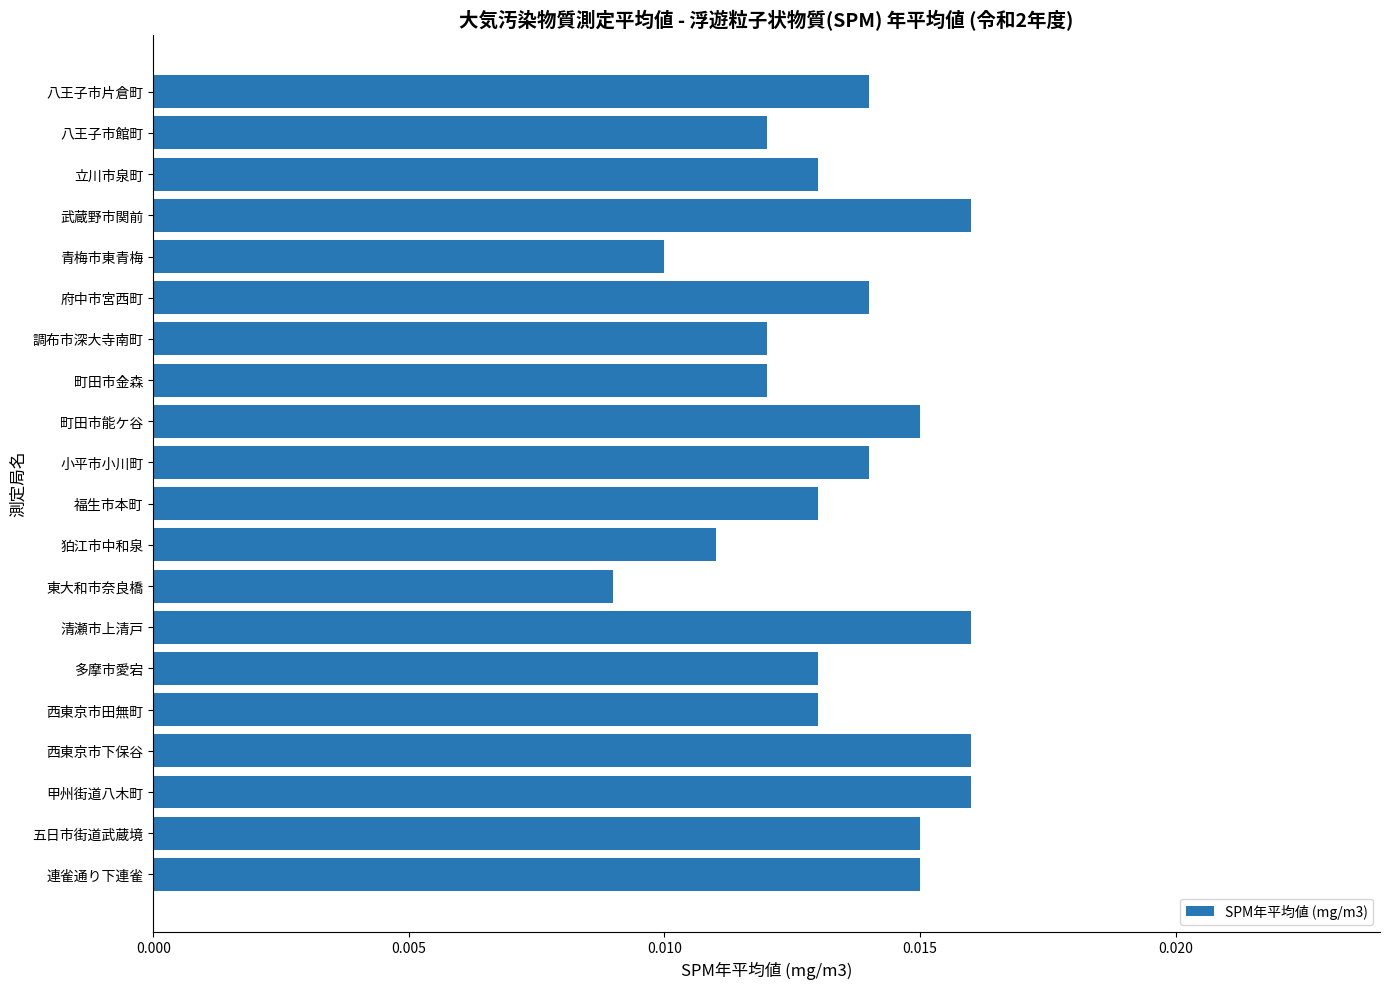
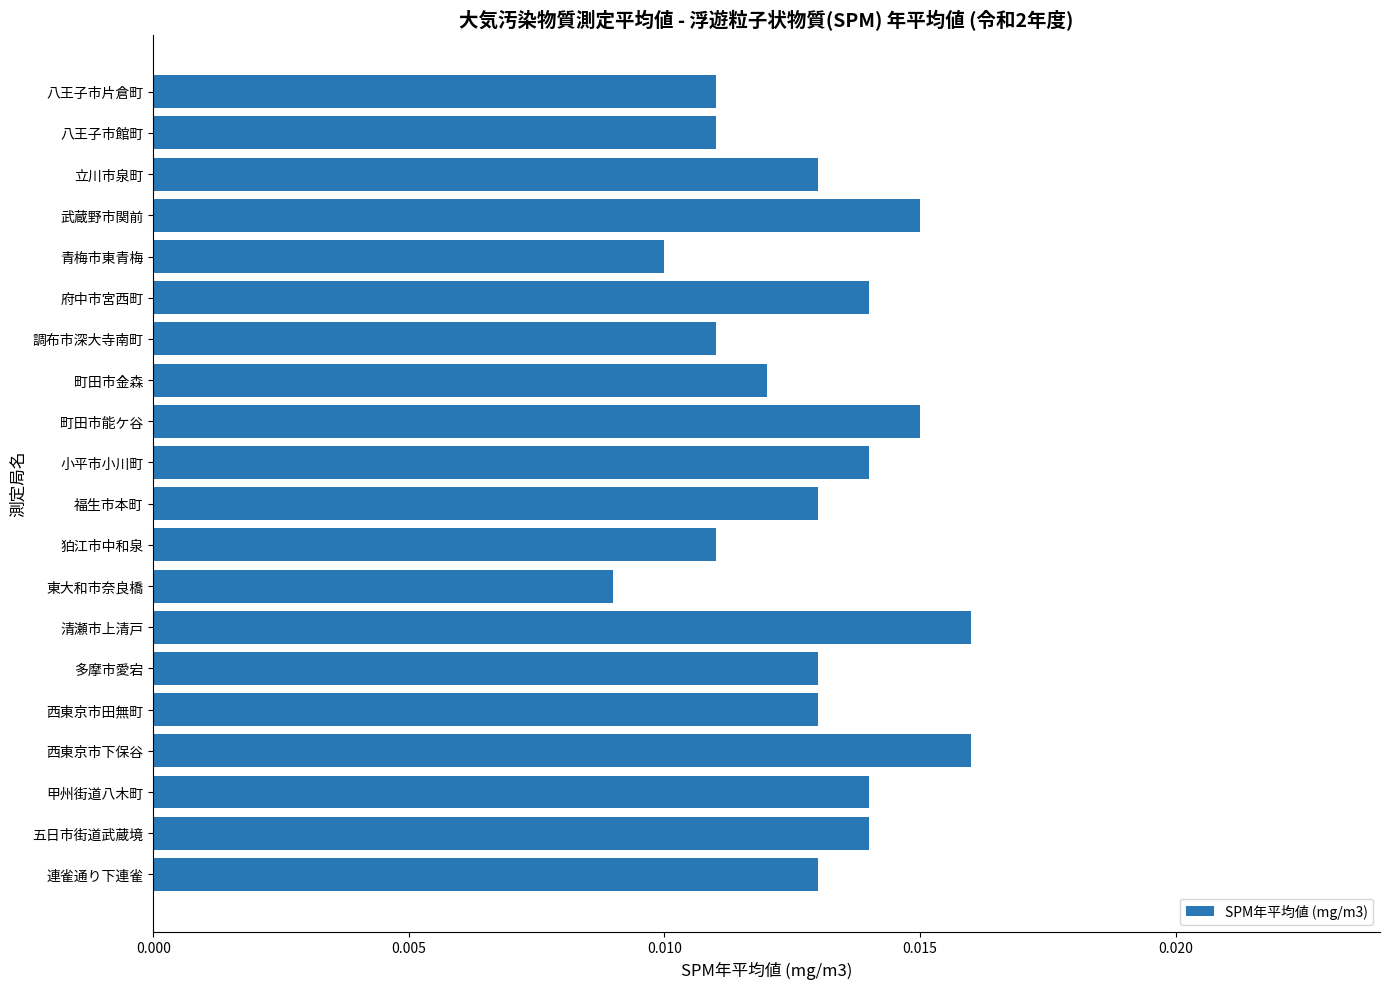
  {
-   "八王子市片倉町": 0.014,
-   "八王子市館町": 0.012,
+   "八王子市片倉町": 0.011,
+   "八王子市館町": 0.011,
    "立川市泉町": 0.013,
-   "武蔵野市関前": 0.016,
+   "武蔵野市関前": 0.015,
    "青梅市東青梅": 0.010,
    "府中市宮西町": 0.014,
-   "調布市深大寺南町": 0.012,
+   "調布市深大寺南町": 0.011,
    "町田市金森": 0.012,
    "町田市能ケ谷": 0.015,
    "小平市小川町": 0.014,
    "福生市本町": 0.013,
    "狛江市中和泉": 0.011,
    "東大和市奈良橋": 0.009,
    "清瀬市上清戸": 0.016,
    "多摩市愛宕": 0.013,
    "西東京市田無町": 0.013,
    "西東京市下保谷": 0.016,
-   "甲州街道八木町": 0.016,
-   "五日市街道武蔵境": 0.015,
-   "連雀通り下連雀": 0.015
+   "甲州街道八木町": 0.014,
+   "五日市街道武蔵境": 0.014,
+   "連雀通り下連雀": 0.013
  }
